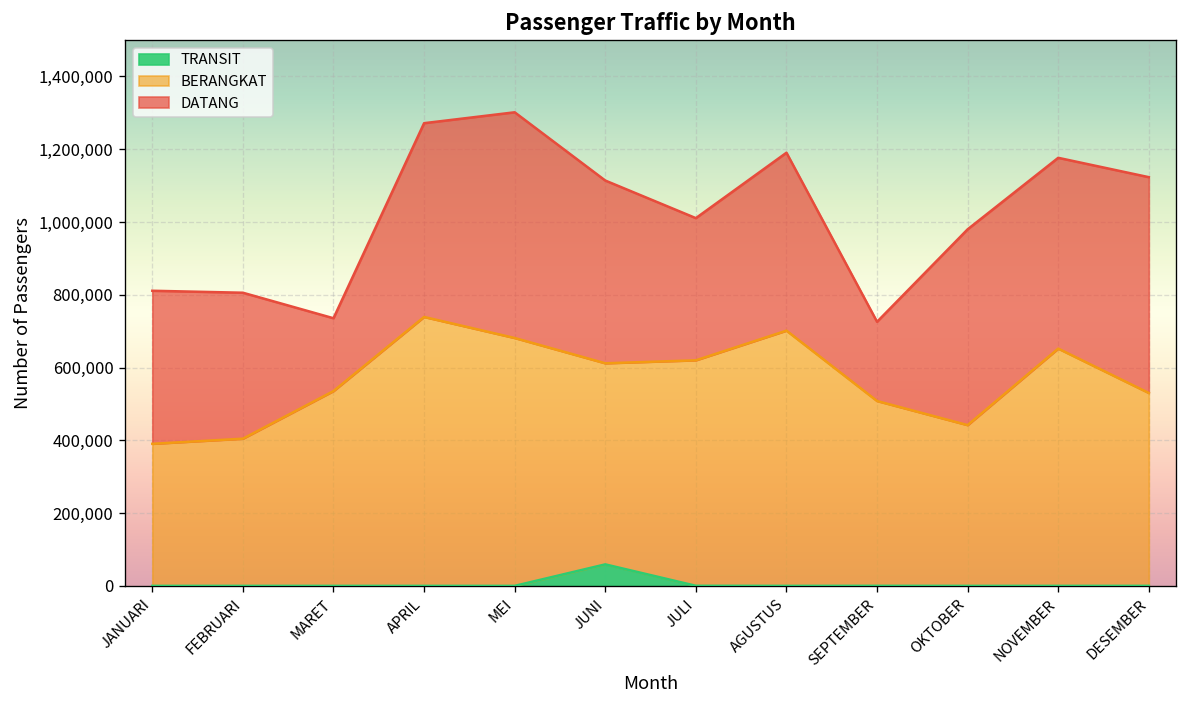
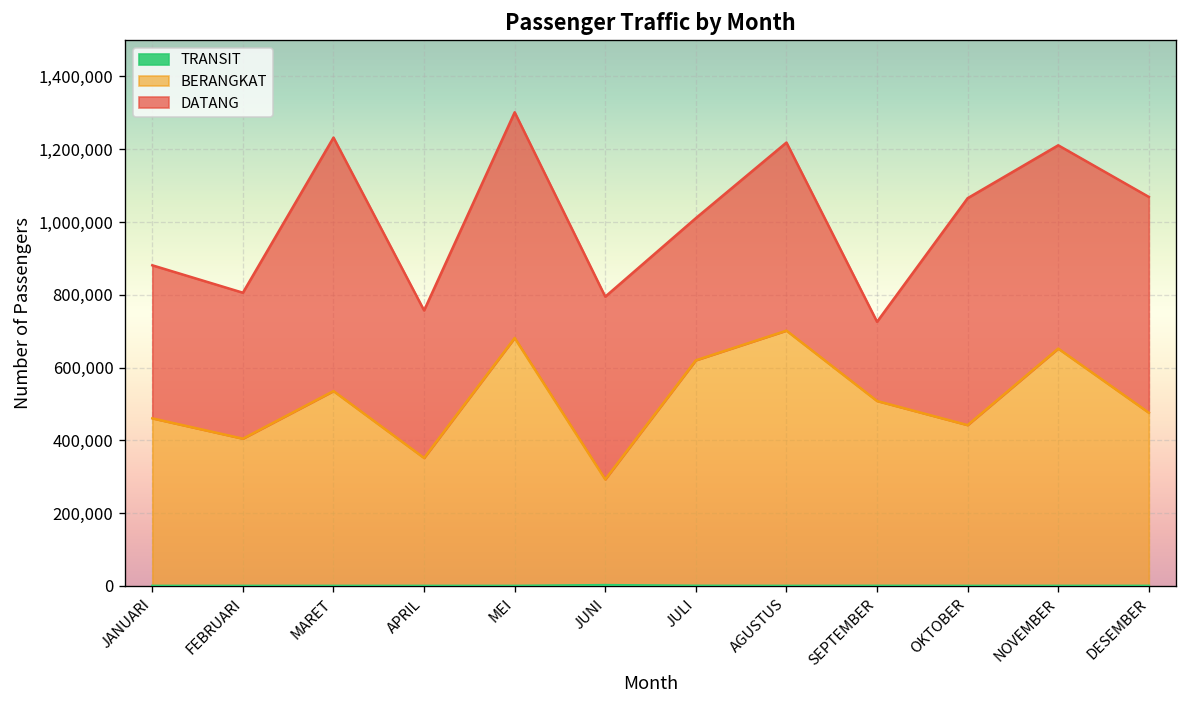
  {
    "TRANSIT": {
      "JANUARI": "0",
      "FEBRUARI": "0",
      "MARET": "0",
      "APRIL": "0",
      "MEI": "0",
-     "JUNI": "60,000",
+     "JUNI": "0",
      "JULI": "0",
      "AGUSTUS": "0",
      "SEPTEMBER": "0",
      "OKTOBER": "0",
      "NOVEMBER": "0",
      "DESEMBER": "0"
    },
    "BERANGKAT": {
-     "JANUARI": "390,000",
+     "JANUARI": "460,000",
      "FEBRUARI": "400,000",
      "MARET": "540,000",
-     "APRIL": "740,000",
+     "APRIL": "350,000",
      "MEI": "680,000",
-     "JUNI": "550,000",
+     "JUNI": "290,000",
      "JULI": "620,000",
      "AGUSTUS": "700,000",
      "SEPTEMBER": "510,000",
      "OKTOBER": "440,000",
      "NOVEMBER": "650,000",
-     "DESEMBER": "530,000"
+     "DESEMBER": "480,000"
    },
    "DATANG": {
      "JANUARI": "420,000",
      "FEBRUARI": "400,000",
-     "MARET": "200,000",
-     "APRIL": "530,000",
+     "MARET": "700,000",
+     "APRIL": "410,000",
      "MEI": "620,000",
      "JUNI": "500,000",
      "JULI": "390,000",
-     "AGUSTUS": "490,000",
+     "AGUSTUS": "520,000",
      "SEPTEMBER": "220,000",
-     "OKTOBER": "540,000",
-     "NOVEMBER": "520,000",
+     "OKTOBER": "620,000",
+     "NOVEMBER": "560,000",
      "DESEMBER": "590,000"
    }
  }
